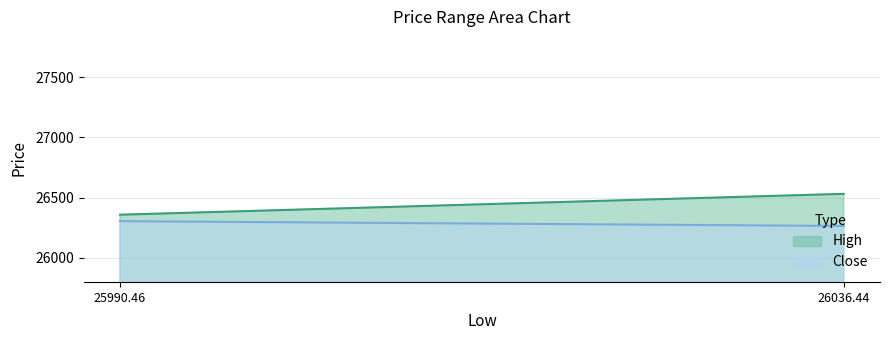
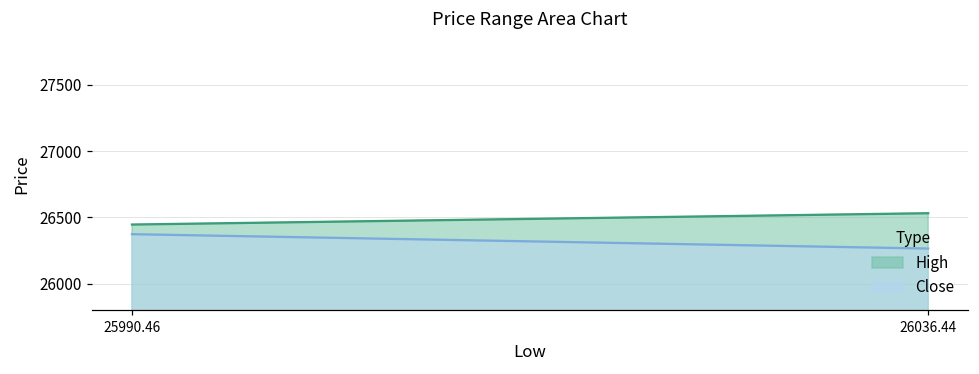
  {
    "High": {
-     "25990.46": 26360,
+     "25990.46": 26450,
      "26036.44": 26530
    },
    "Close": {
-     "25990.46": 26300,
+     "25990.46": 26370,
      "26036.44": 26260
    }
  }
